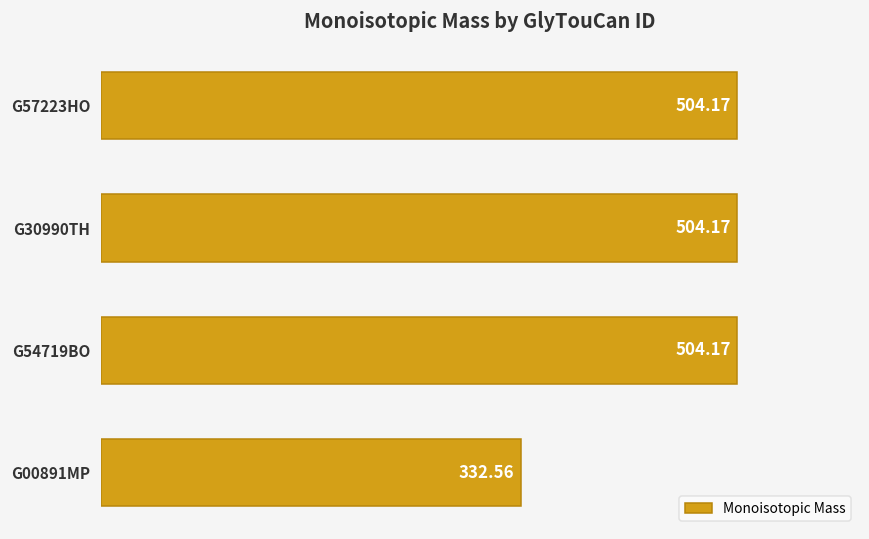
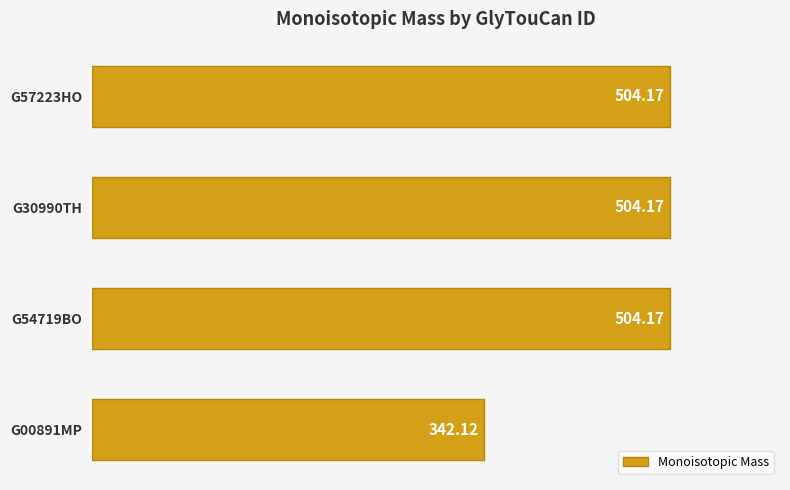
  {
    "G57223HO": 504.17,
    "G30990TH": 504.17,
    "G54719BO": 504.17,
-   "G00891MP": 332.56
+   "G00891MP": 342.12
  }
